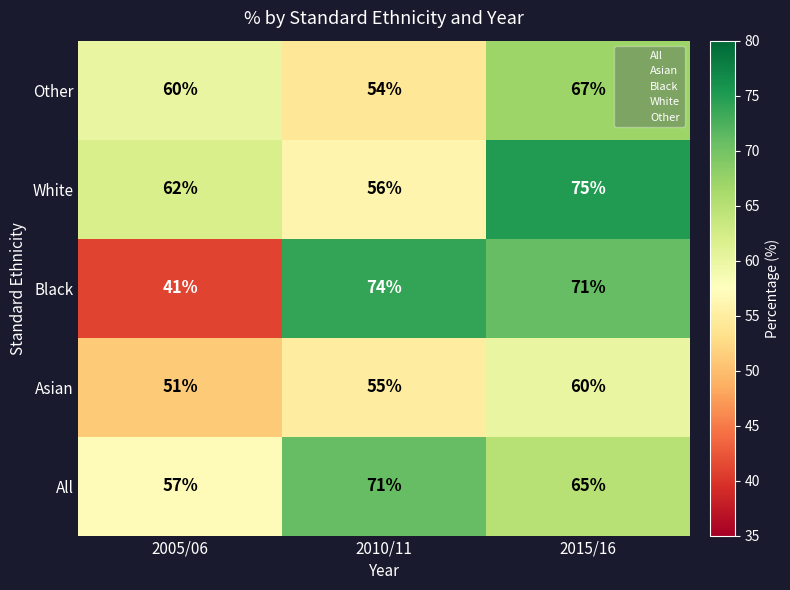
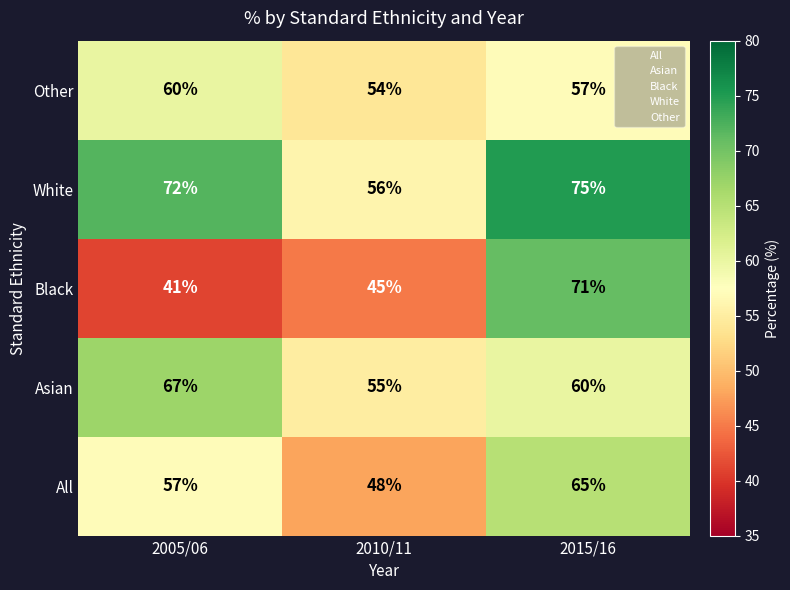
  {
    "Other": {
      "2005/06": "60%",
      "2010/11": "54%",
-     "2015/16": "67%"
+     "2015/16": "57%"
    },
    "White": {
-     "2005/06": "62%",
+     "2005/06": "72%",
      "2010/11": "56%",
      "2015/16": "75%"
    },
    "Black": {
      "2005/06": "41%",
-     "2010/11": "74%",
+     "2010/11": "45%",
      "2015/16": "71%"
    },
    "Asian": {
-     "2005/06": "51%",
+     "2005/06": "67%",
      "2010/11": "55%",
      "2015/16": "60%"
    },
    "All": {
      "2005/06": "57%",
-     "2010/11": "71%",
+     "2010/11": "48%",
      "2015/16": "65%"
    }
  }
